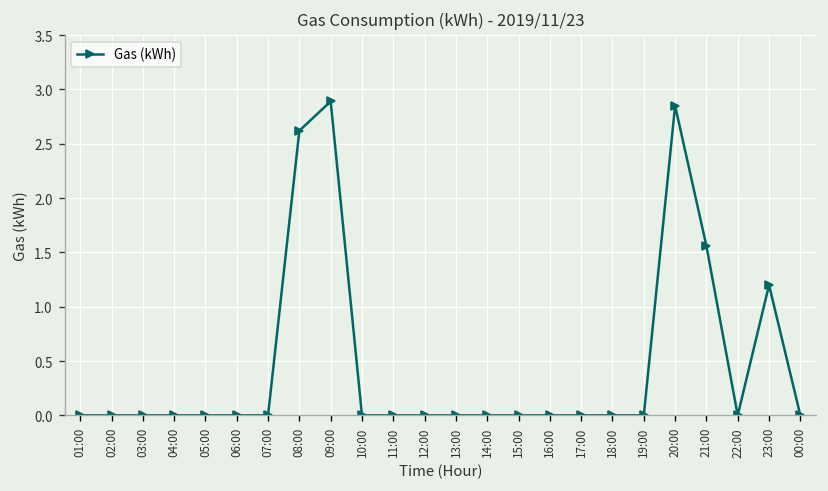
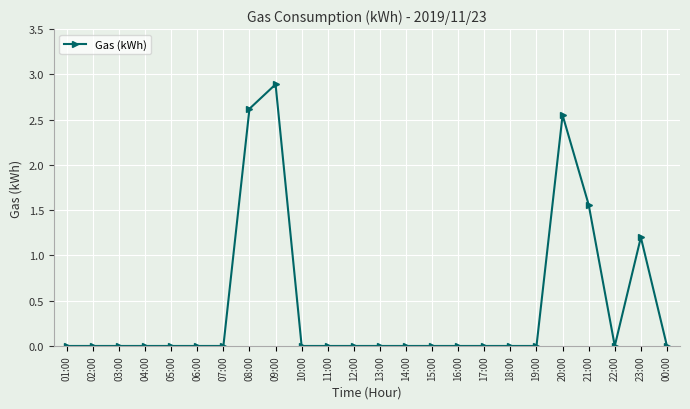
  {
    "01:00": 0.0,
    "02:00": 0.0,
    "03:00": 0.0,
    "04:00": 0.0,
    "05:00": 0.0,
    "06:00": 0.0,
    "07:00": 0.0,
    "08:00": 2.6,
    "09:00": 2.9,
    "10:00": 0.0,
    "11:00": 0.0,
    "12:00": 0.0,
    "13:00": 0.0,
    "14:00": 0.0,
    "15:00": 0.0,
    "16:00": 0.0,
    "17:00": 0.0,
    "18:00": 0.0,
    "19:00": 0.0,
-   "20:00": 2.9,
+   "20:00": 2.6,
    "21:00": 1.6,
    "22:00": 0.0,
    "23:00": 1.2,
    "00:00": 0.0
  }
